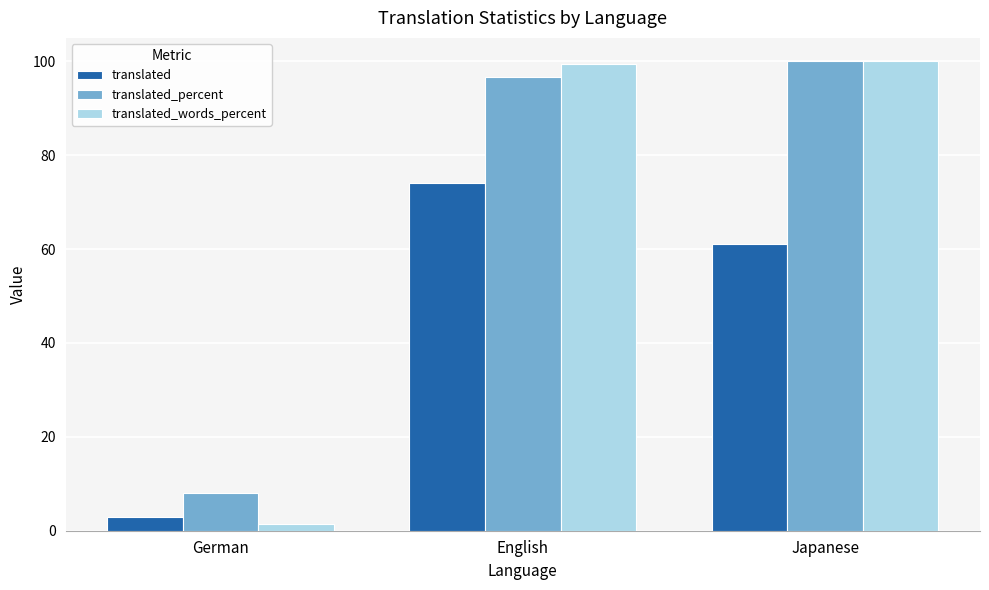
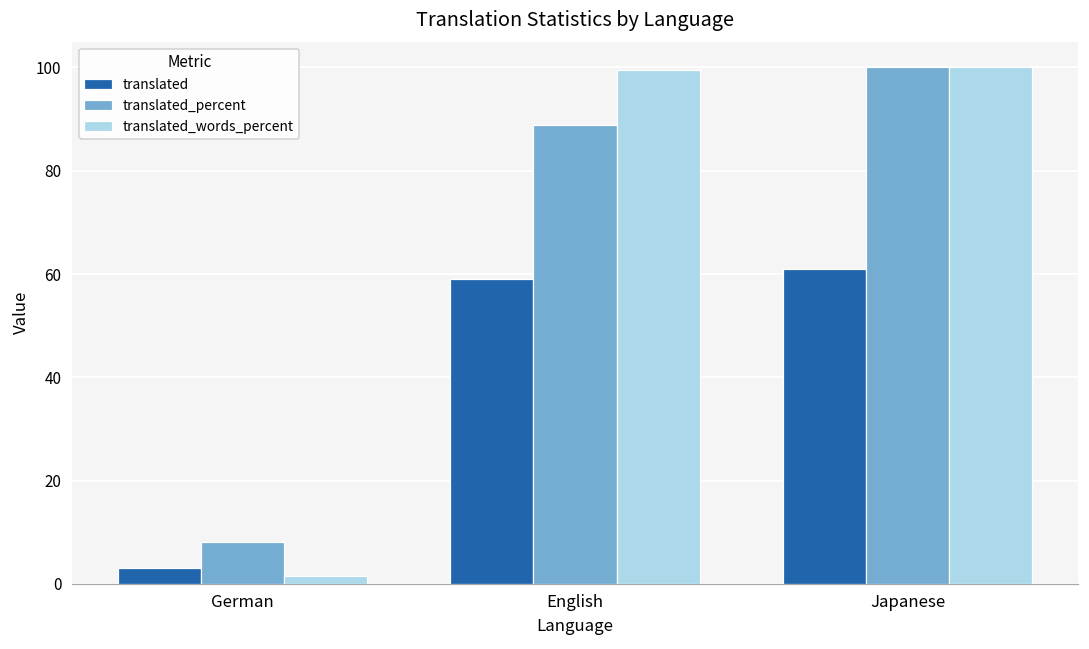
  {
    "translated": {
      "German": 3,
-     "English": 74,
+     "English": 59,
      "Japanese": 61
    },
    "translated_percent": {
      "German": 8,
-     "English": 97,
+     "English": 89,
      "Japanese": 100
    },
    "translated_words_percent": {
      "German": 2,
      "English": 100,
      "Japanese": 100
    }
  }
